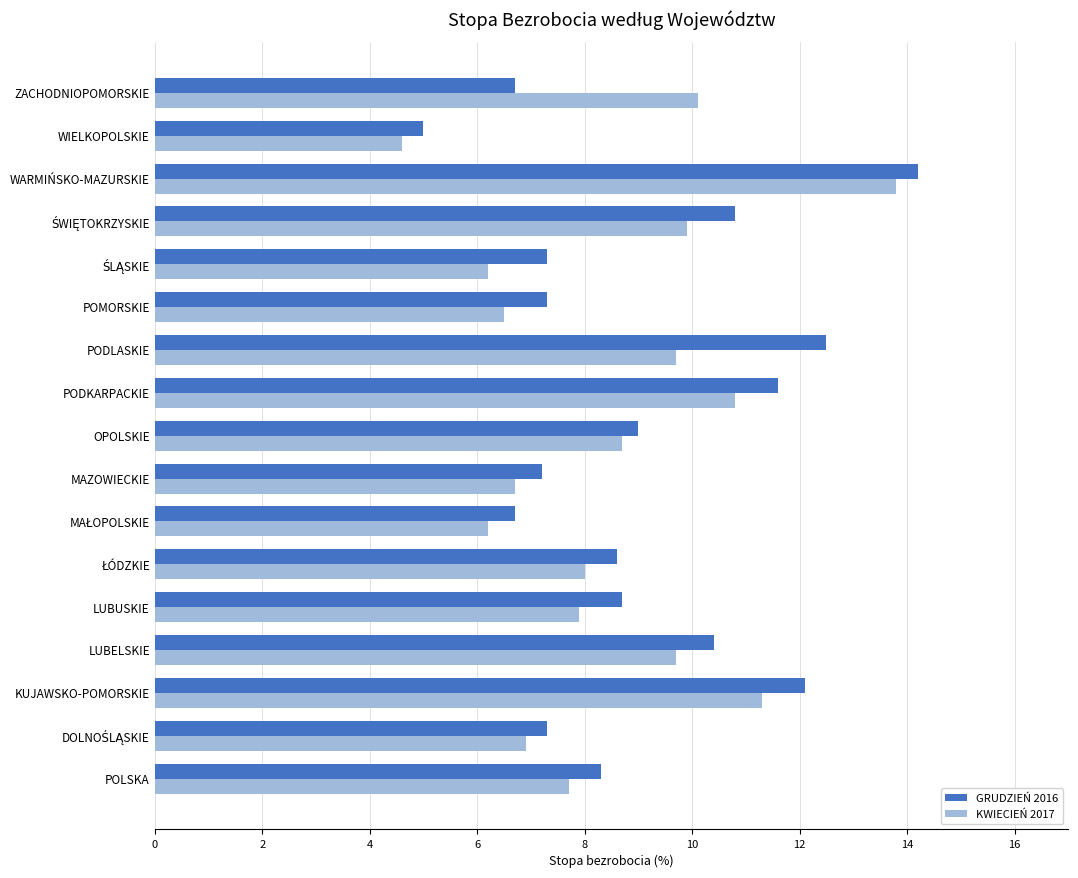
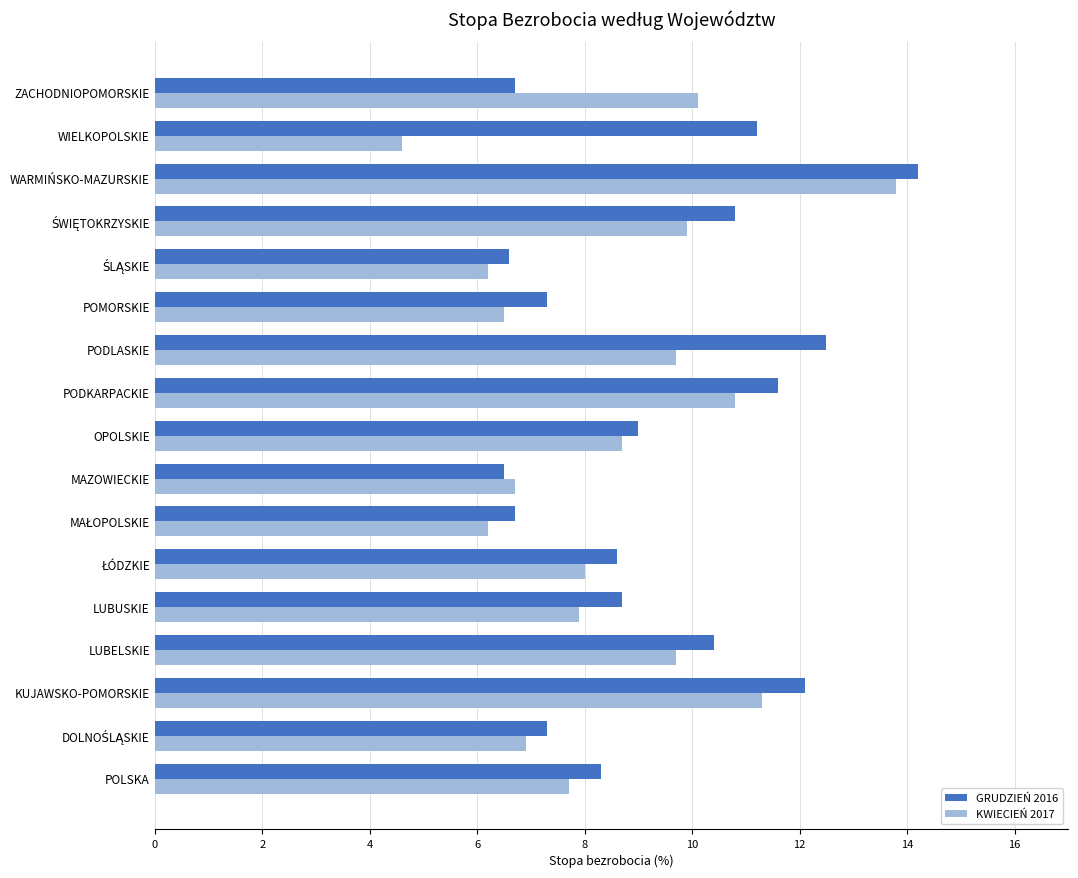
  {
    "GRUDZIEŃ 2016": {
      "ZACHODNIOPOMORSKIE": 6.7,
-     "WIELKOPOLSKIE": 5.0,
+     "WIELKOPOLSKIE": 11.2,
      "WARMIŃSKO-MAZURSKIE": 14.2,
      "ŚWIĘTOKRZYSKIE": 10.8,
-     "ŚLĄSKIE": 7.3,
+     "ŚLĄSKIE": 6.6,
      "POMORSKIE": 7.3,
      "PODLASKIE": 12.5,
      "PODKARPACKIE": 11.6,
      "OPOLSKIE": 9.0,
-     "MAZOWIECKIE": 7.2,
+     "MAZOWIECKIE": 6.5,
      "MAŁOPOLSKIE": 6.7,
      "ŁÓDZKIE": 8.6,
      "LUBUSKIE": 8.7,
      "LUBELSKIE": 10.4,
      "KUJAWSKO-POMORSKIE": 12.1,
      "DOLNOŚLĄSKIE": 7.3,
      "POLSKA": 8.3
    },
    "KWIECIEŃ 2017": {
      "ZACHODNIOPOMORSKIE": 10.1,
      "WIELKOPOLSKIE": 4.6,
      "WARMIŃSKO-MAZURSKIE": 13.8,
      "ŚWIĘTOKRZYSKIE": 9.9,
      "ŚLĄSKIE": 6.2,
      "POMORSKIE": 6.5,
      "PODLASKIE": 9.7,
      "PODKARPACKIE": 10.8,
      "OPOLSKIE": 8.7,
      "MAZOWIECKIE": 6.7,
      "MAŁOPOLSKIE": 6.2,
      "ŁÓDZKIE": 8.0,
      "LUBUSKIE": 7.9,
      "LUBELSKIE": 9.7,
      "KUJAWSKO-POMORSKIE": 11.3,
      "DOLNOŚLĄSKIE": 6.9,
      "POLSKA": 7.7
    }
  }
